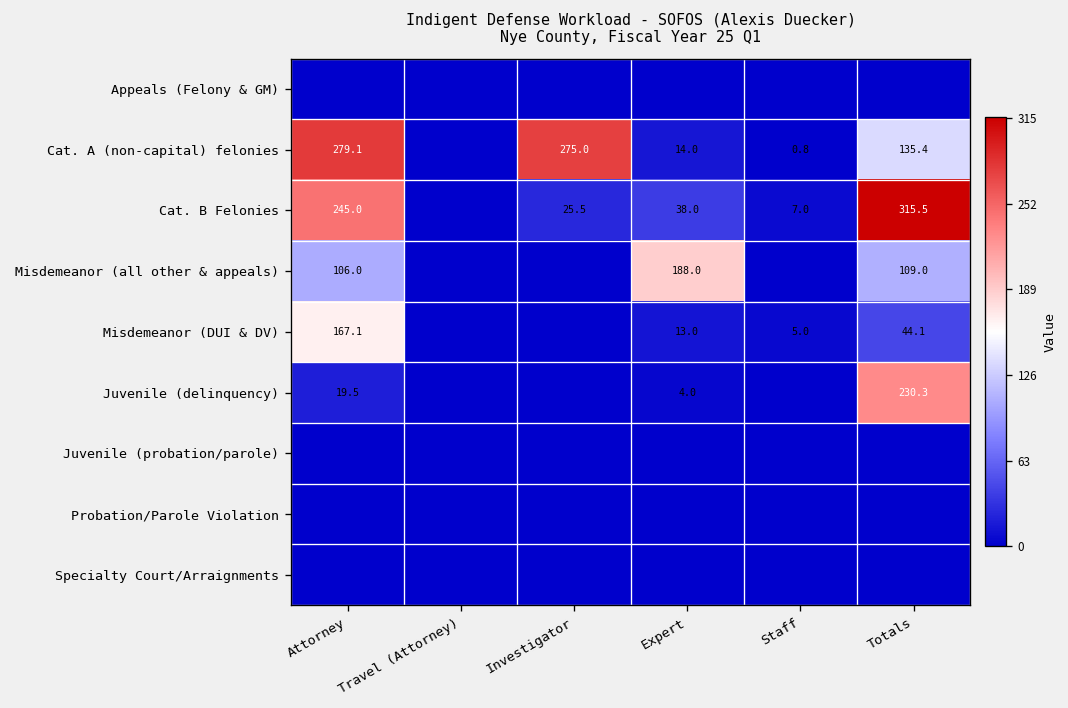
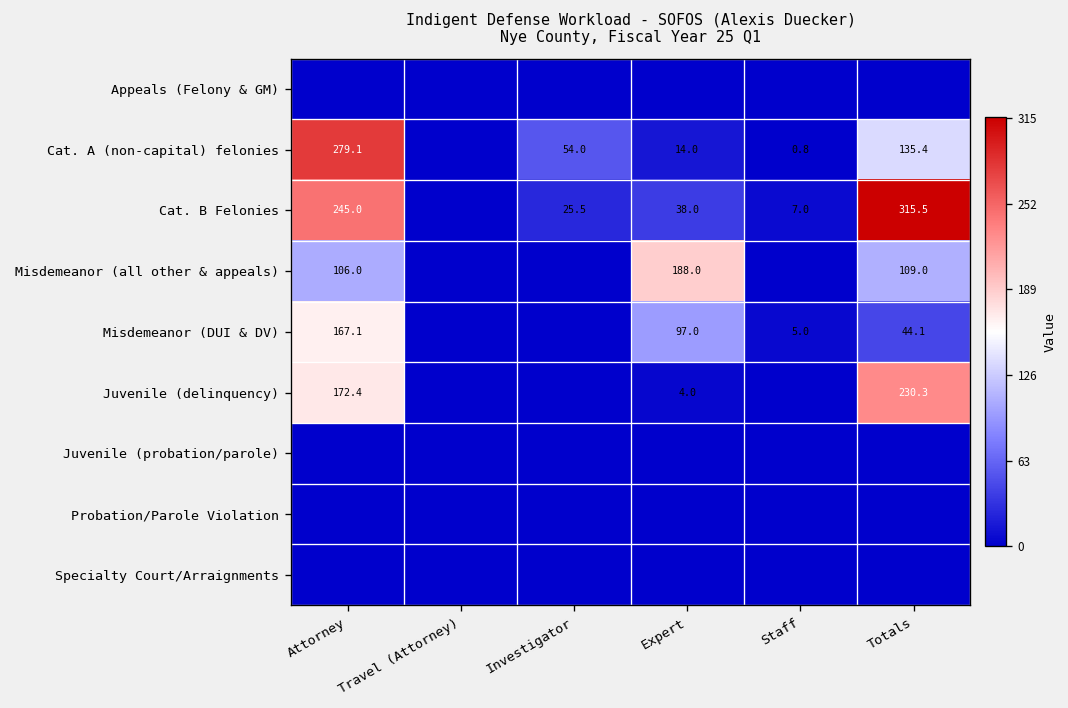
  {
    "Cat. A (non-capital) felonies": {
      "Attorney": 279.1,
-     "Investigator": 275.0,
+     "Investigator": 54.0,
      "Expert": 14.0,
      "Staff": 0.8,
      "Totals": 135.4
    },
    "Cat. B Felonies": {
      "Attorney": 245.0,
      "Investigator": 25.5,
      "Expert": 38.0,
      "Staff": 7.0,
      "Totals": 315.5
    },
    "Misdemeanor (all other & appeals)": {
      "Attorney": 106.0,
      "Expert": 188.0,
      "Totals": 109.0
    },
    "Misdemeanor (DUI & DV)": {
      "Attorney": 167.1,
-     "Expert": 13.0,
+     "Expert": 97.0,
      "Staff": 5.0,
      "Totals": 44.1
    },
    "Juvenile (delinquency)": {
-     "Attorney": 19.5,
+     "Attorney": 172.4,
      "Expert": 4.0,
      "Totals": 230.3
    }
  }
